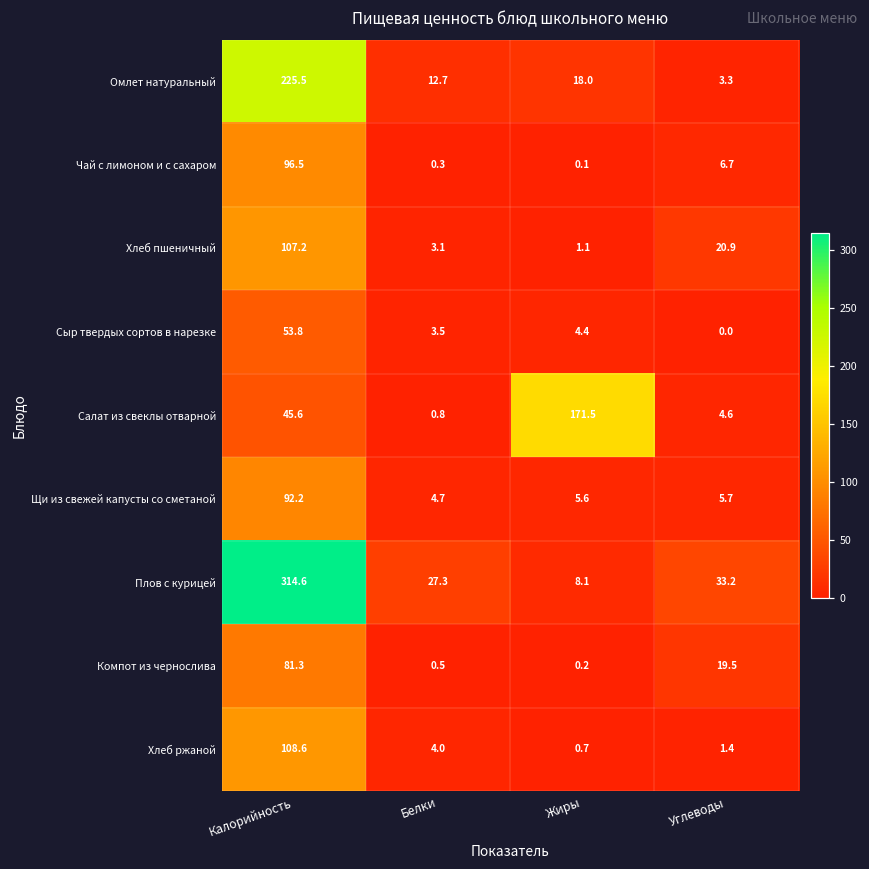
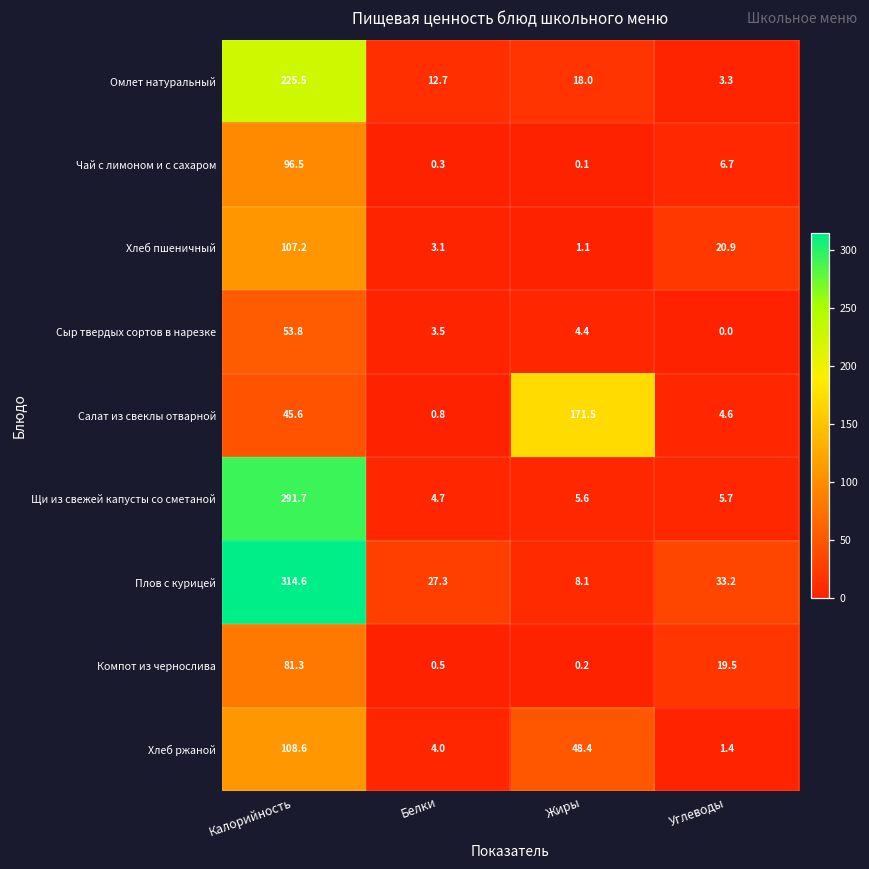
  {
    "Омлет натуральный": {
      "Калорийность": 225.5,
      "Белки": 12.7,
      "Жиры": 18.0,
      "Углеводы": 3.3
    },
    "Чай с лимоном и с сахаром": {
      "Калорийность": 96.5,
      "Белки": 0.3,
      "Жиры": 0.1,
      "Углеводы": 6.7
    },
    "Хлеб пшеничный": {
      "Калорийность": 107.2,
      "Белки": 3.1,
      "Жиры": 1.1,
      "Углеводы": 20.9
    },
    "Сыр твердых сортов в нарезке": {
      "Калорийность": 53.8,
      "Белки": 3.5,
      "Жиры": 4.4,
      "Углеводы": 0.0
    },
    "Салат из свеклы отварной": {
      "Калорийность": 45.6,
      "Белки": 0.8,
      "Жиры": 171.5,
      "Углеводы": 4.6
    },
    "Щи из свежей капусты со сметаной": {
-     "Калорийность": 92.2,
+     "Калорийность": 291.7,
      "Белки": 4.7,
      "Жиры": 5.6,
      "Углеводы": 5.7
    },
    "Плов с курицей": {
      "Калорийность": 314.6,
      "Белки": 27.3,
      "Жиры": 8.1,
      "Углеводы": 33.2
    },
    "Компот из чернослива": {
      "Калорийность": 81.3,
      "Белки": 0.5,
      "Жиры": 0.2,
      "Углеводы": 19.5
    },
    "Хлеб ржаной": {
      "Калорийность": 108.6,
      "Белки": 4.0,
-     "Жиры": 0.7,
+     "Жиры": 48.4,
      "Углеводы": 1.4
    }
  }
